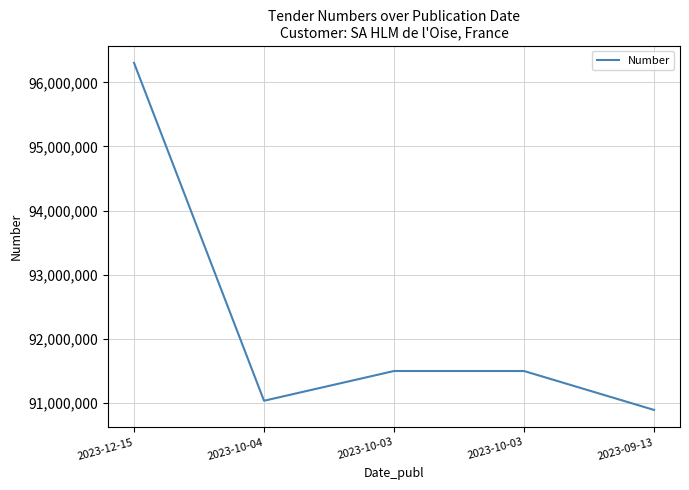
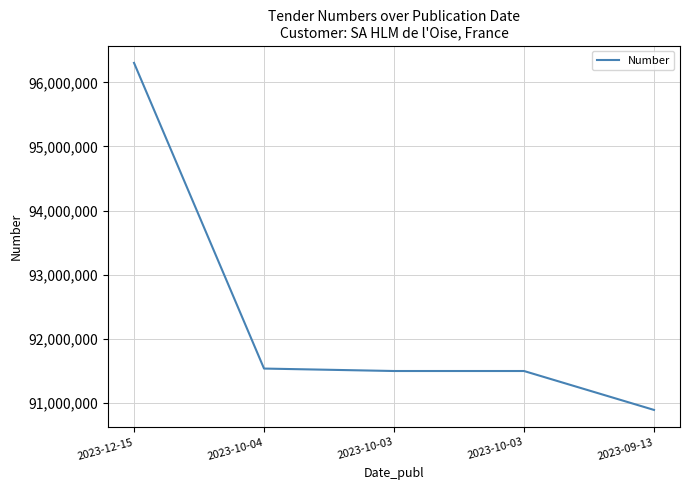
  {
    "2023-12-15": "96,300,000",
-   "2023-10-04": "91,000,000",
+   "2023-10-04": "91,500,000",
    "2023-09-13": "90,900,000"
  }
